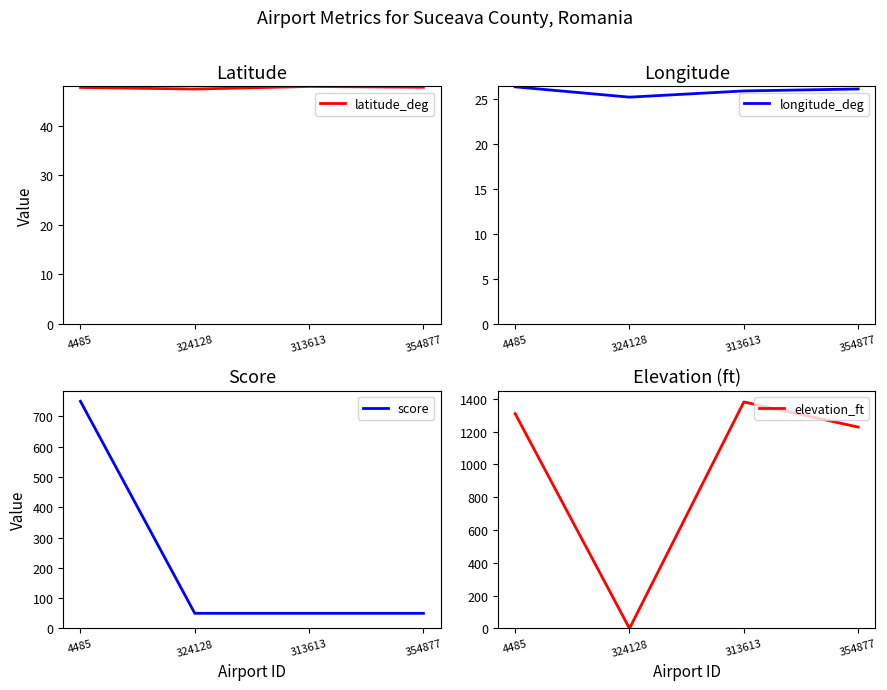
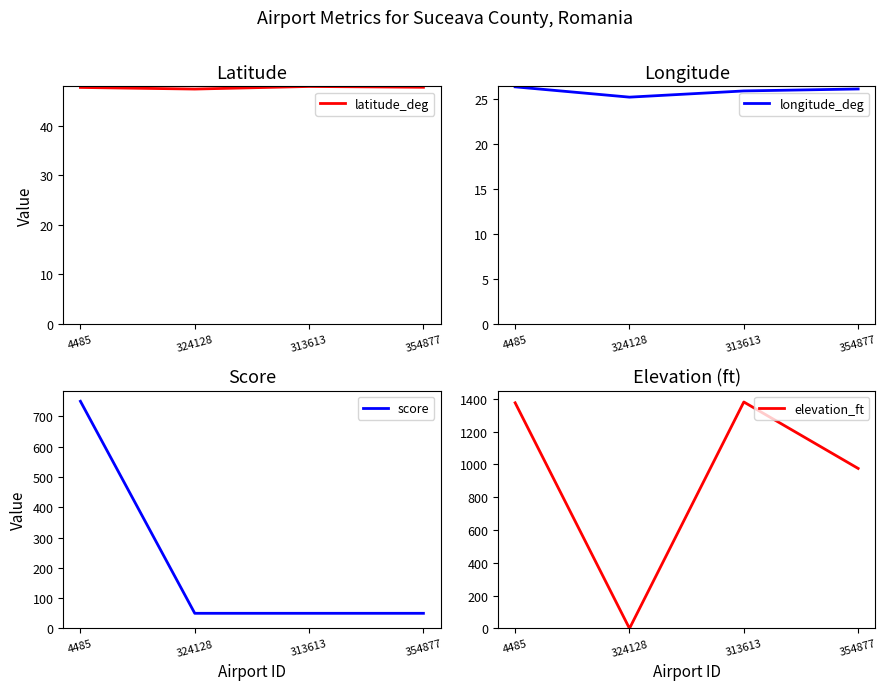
  {
    "Latitude": {
      "4485": 48,
      "324128": 47,
      "313613": 48,
      "354877": 48
    },
    "Longitude": {
      "4485": 26,
      "324128": 25,
      "313613": 26,
      "354877": 26
    },
    "Score": {
      "4485": 750,
      "324128": 50,
      "313613": 50,
      "354877": 50
    },
    "Elevation (ft)": {
-     "4485": 1310,
+     "4485": 1380,
      "324128": 0,
      "313613": 1380,
-     "354877": 1230
+     "354877": 980
    }
  }
